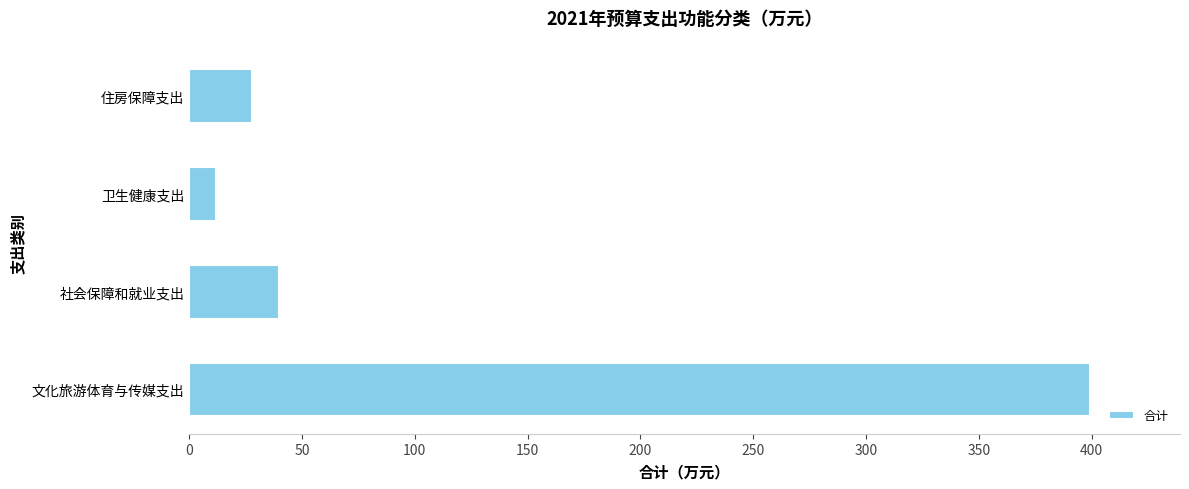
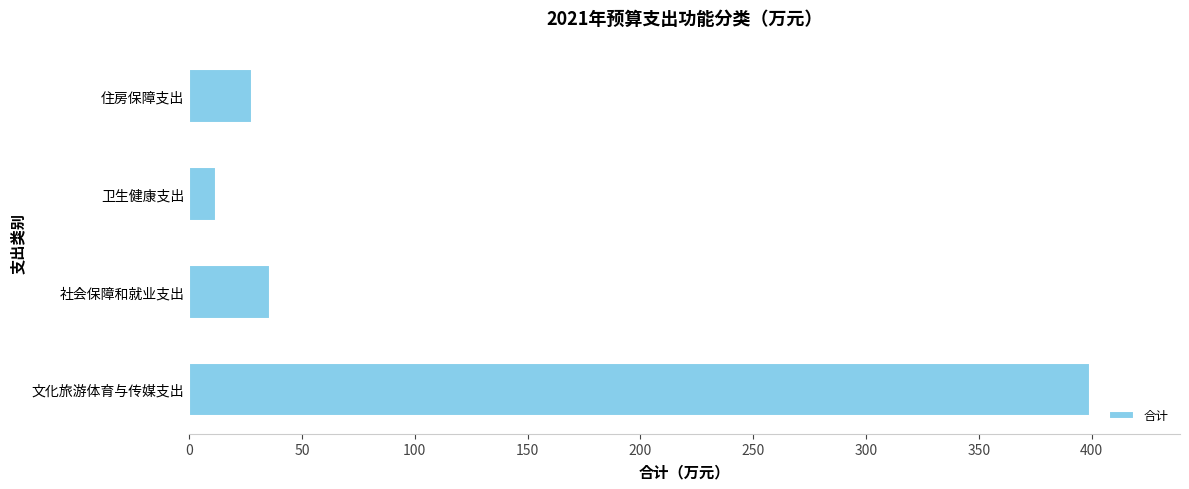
  {
    "住房保障支出": 28,
    "卫生健康支出": 12,
-   "社会保障和就业支出": 40,
+   "社会保障和就业支出": 36,
    "文化旅游体育与传媒支出": 399
  }
